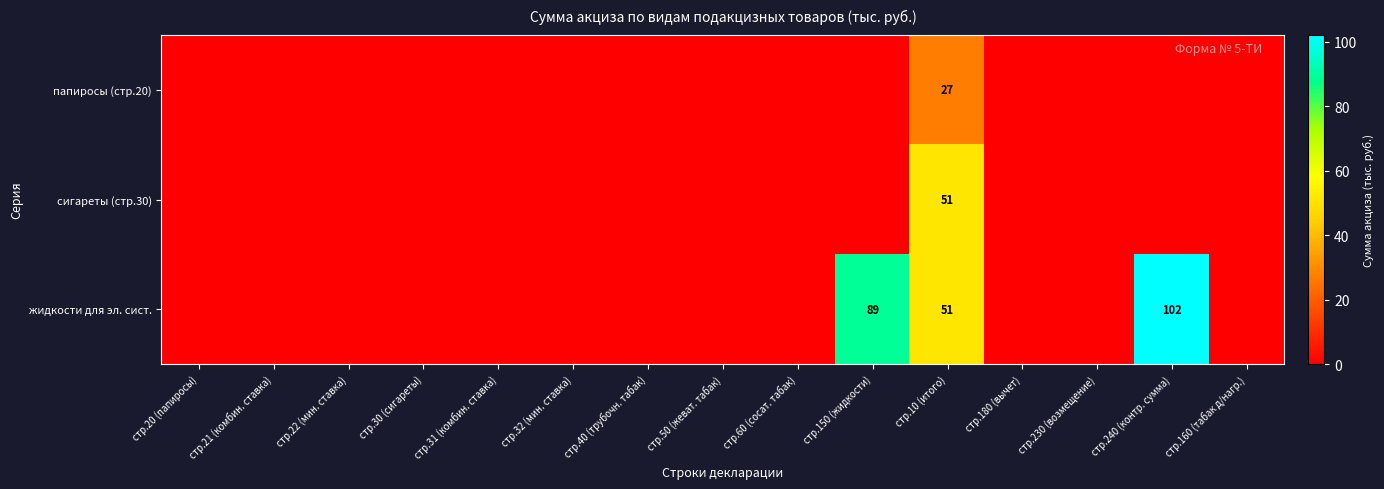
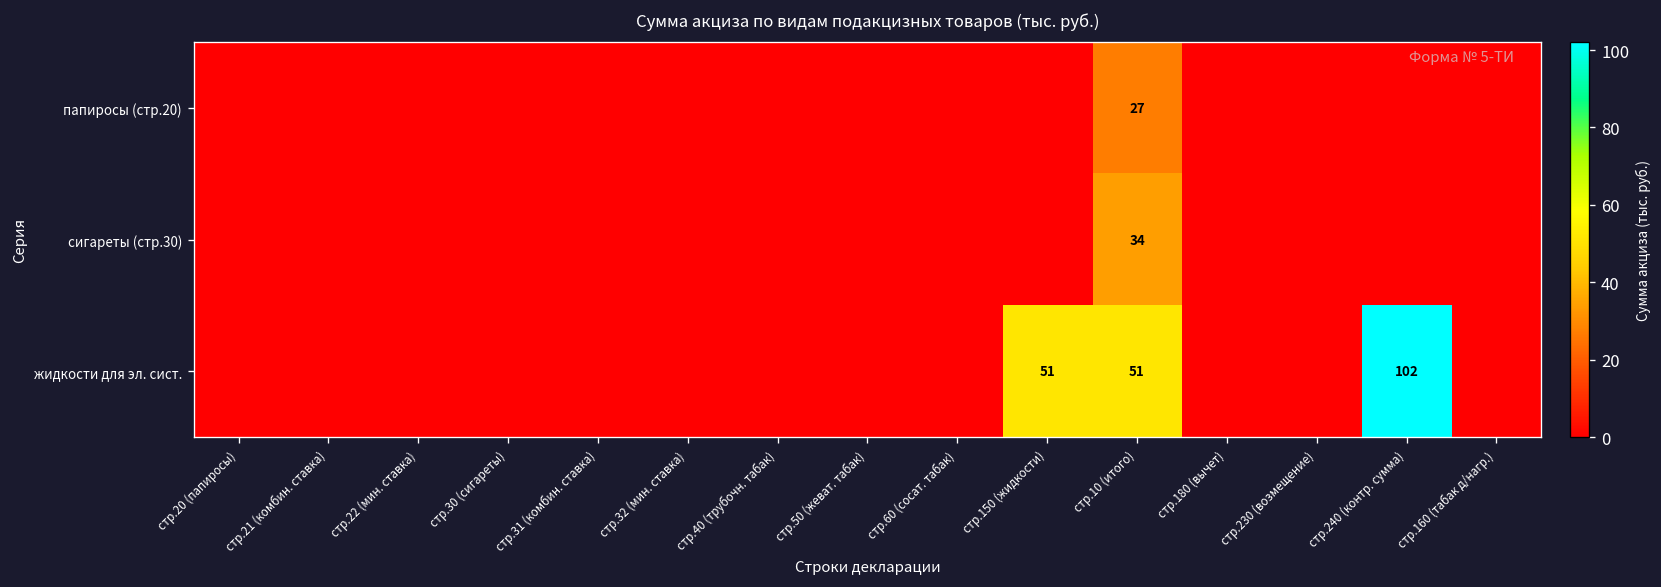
  {
    "папиросы (стр.20)": {
      "стр.10 (итого)": "27",
      "стр.160 (табак д/нагр.)": "5-"
    },
    "сигареты (стр.30)": {
-     "стр.10 (итого)": "51"
+     "стр.10 (итого)": "34"
    },
    "жидкости для эл. сист.": {
-     "стр.150 (жидкости)": "89",
+     "стр.150 (жидкости)": "51",
      "стр.10 (итого)": "51",
      "стр.240 (контр. сумма)": "102"
    }
  }
